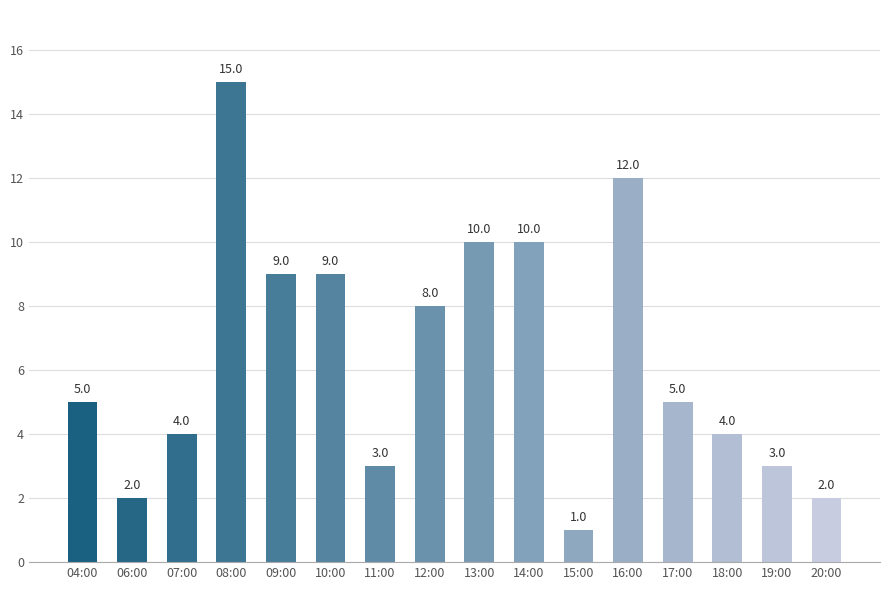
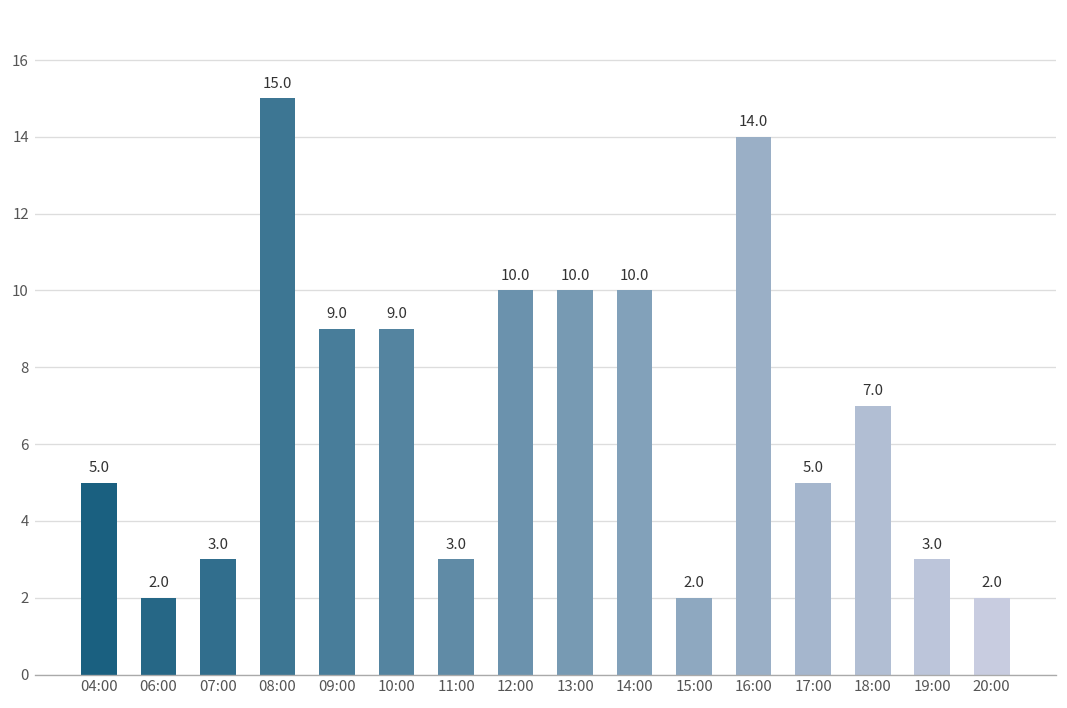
  {
    "04:00": 5.0,
    "06:00": 2.0,
-   "07:00": 4.0,
+   "07:00": 3.0,
    "08:00": 15.0,
    "09:00": 9.0,
    "10:00": 9.0,
    "11:00": 3.0,
-   "12:00": 8.0,
+   "12:00": 10.0,
    "13:00": 10.0,
    "14:00": 10.0,
-   "15:00": 1.0,
-   "16:00": 12.0,
+   "15:00": 2.0,
+   "16:00": 14.0,
    "17:00": 5.0,
-   "18:00": 4.0,
+   "18:00": 7.0,
    "19:00": 3.0,
    "20:00": 2.0
  }
